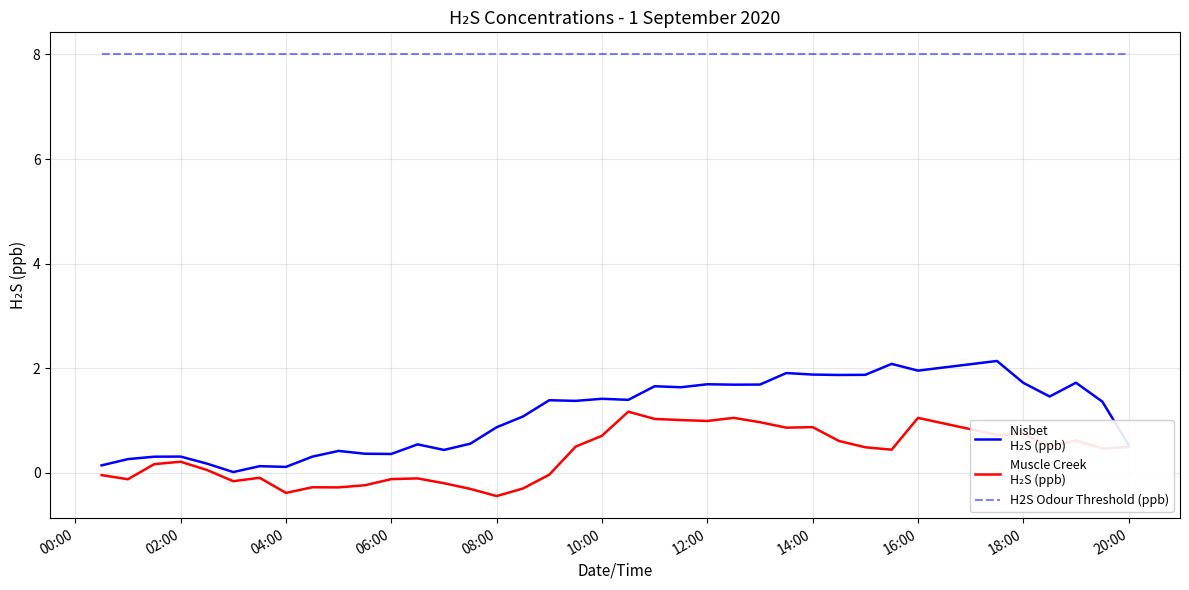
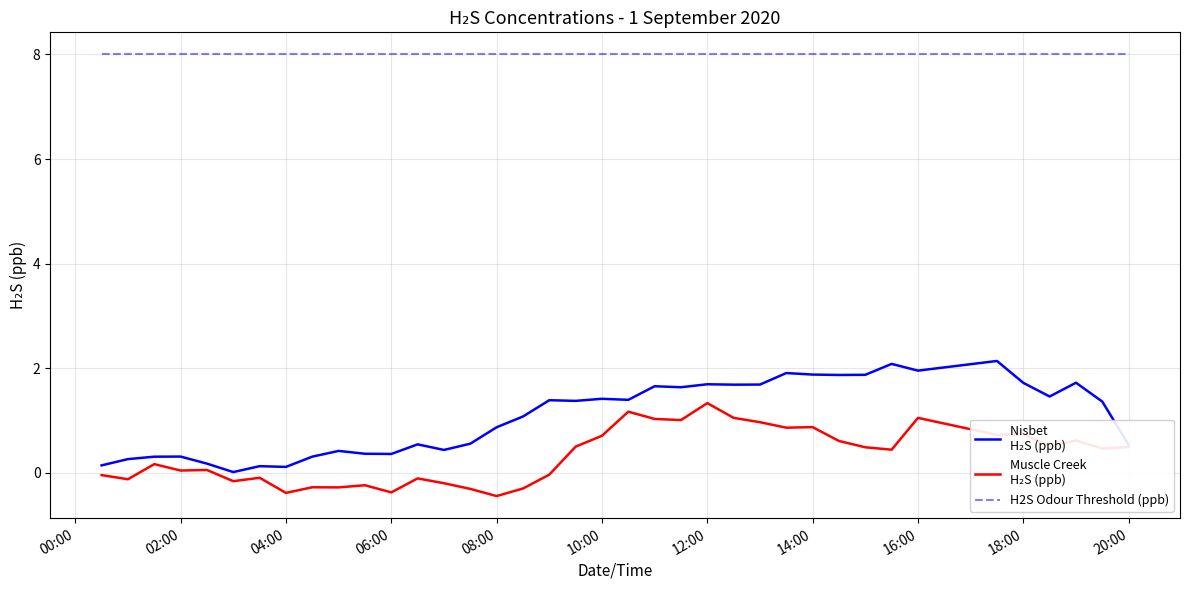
  {
    "Muscle Creek H₂S (ppb)": {
-     "02:00": 0.2,
+     "02:00": 0.0,
      "04:00": -0.4,
-     "06:00": -0.1,
+     "06:00": -0.4,
      "08:00": -0.4,
      "10:00": 0.7,
-     "12:00": 1.0,
+     "12:00": 1.3,
      "14:00": 0.9,
      "16:00": 1.1
    }
  }
